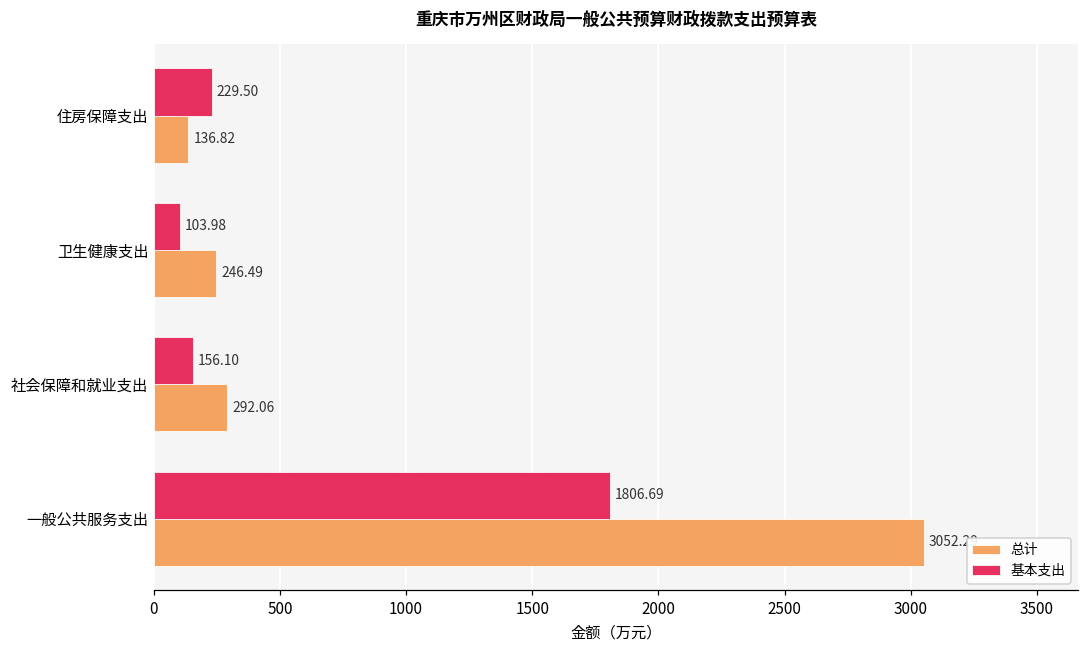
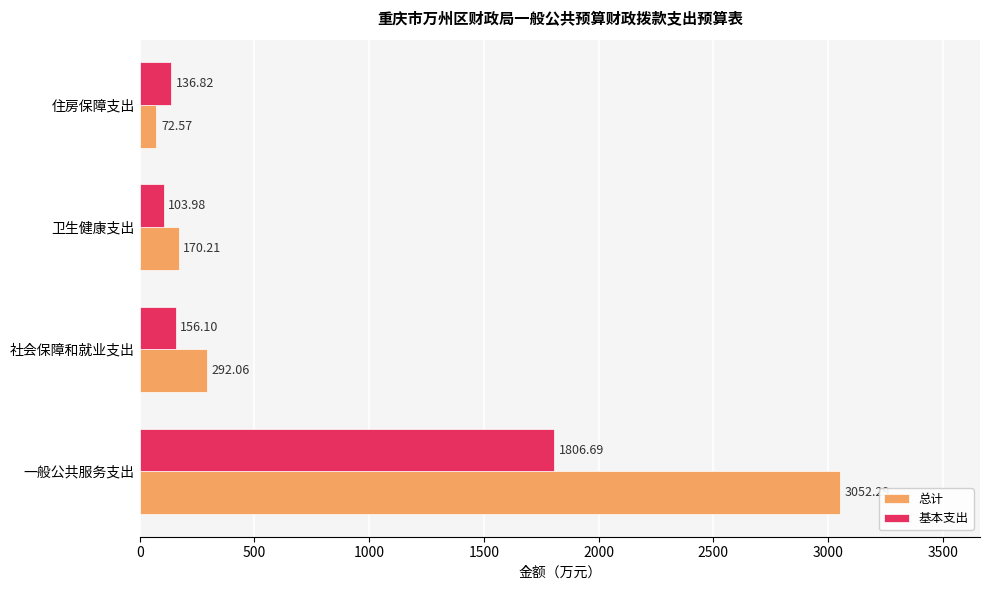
  {
    "总计": {
-     "住房保障支出": 136.82,
-     "卫生健康支出": 246.49,
+     "住房保障支出": 72.57,
+     "卫生健康支出": 170.21,
      "社会保障和就业支出": 292.06
    },
    "基本支出": {
-     "住房保障支出": 229.50,
+     "住房保障支出": 136.82,
      "卫生健康支出": 103.98,
      "社会保障和就业支出": 156.10,
      "一般公共服务支出": 1806.69
    }
  }
